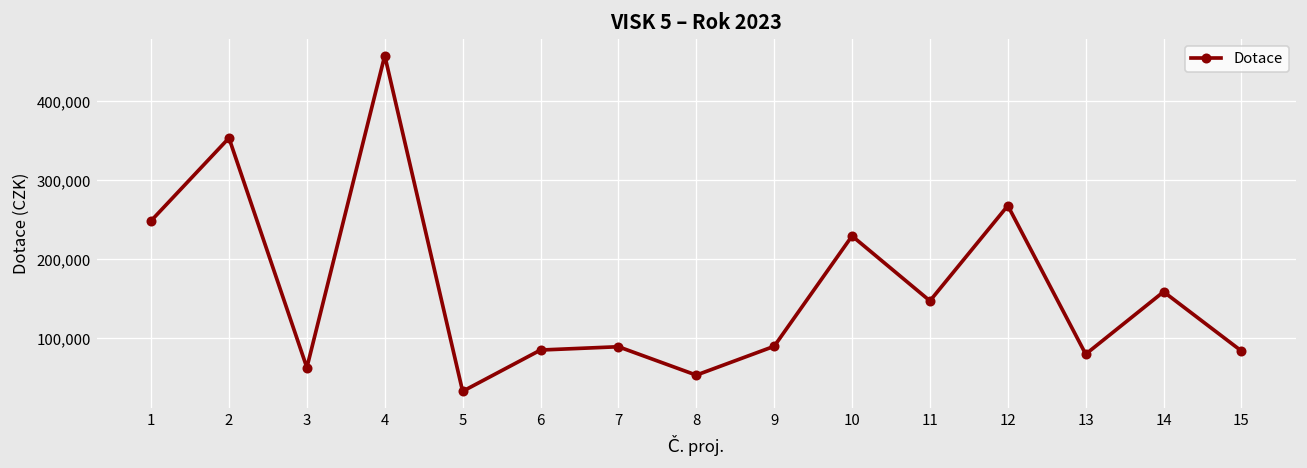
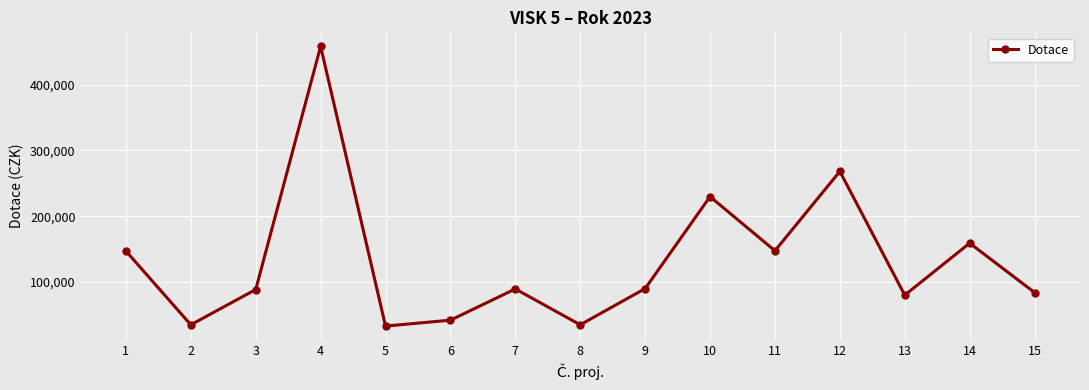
  {
-   "1": "250,000",
-   "2": "350,000",
-   "3": "60,000",
+   "1": "150,000",
+   "2": "40,000",
+   "3": "90,000",
    "4": "460,000",
    "5": "30,000",
-   "6": "90,000",
+   "6": "40,000",
    "7": "90,000",
-   "8": "50,000",
+   "8": "40,000",
    "9": "90,000",
    "10": "230,000",
    "11": "150,000",
    "12": "270,000",
    "13": "80,000",
    "14": "160,000",
    "15": "80,000"
  }
